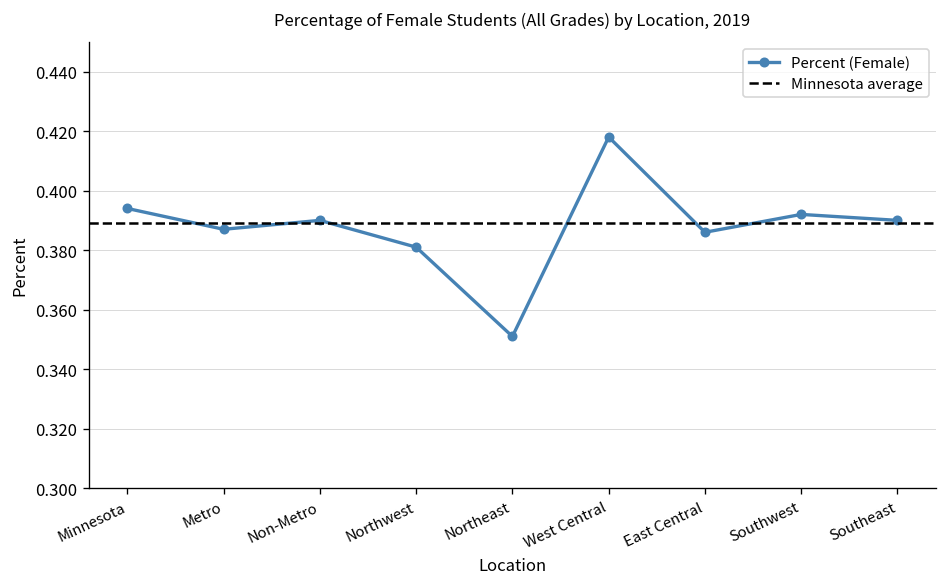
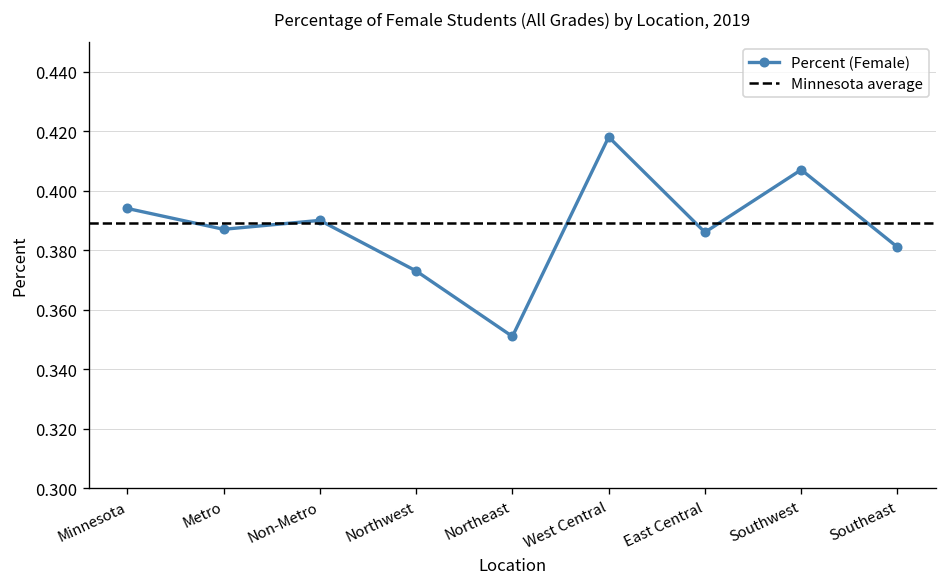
  {
    "Minnesota": 0.394,
    "Metro": 0.387,
    "Non-Metro": 0.390,
-   "Northwest": 0.381,
+   "Northwest": 0.373,
    "Northeast": 0.351,
    "West Central": 0.418,
    "East Central": 0.386,
-   "Southwest": 0.392,
-   "Southeast": 0.390
+   "Southwest": 0.407,
+   "Southeast": 0.381
  }
